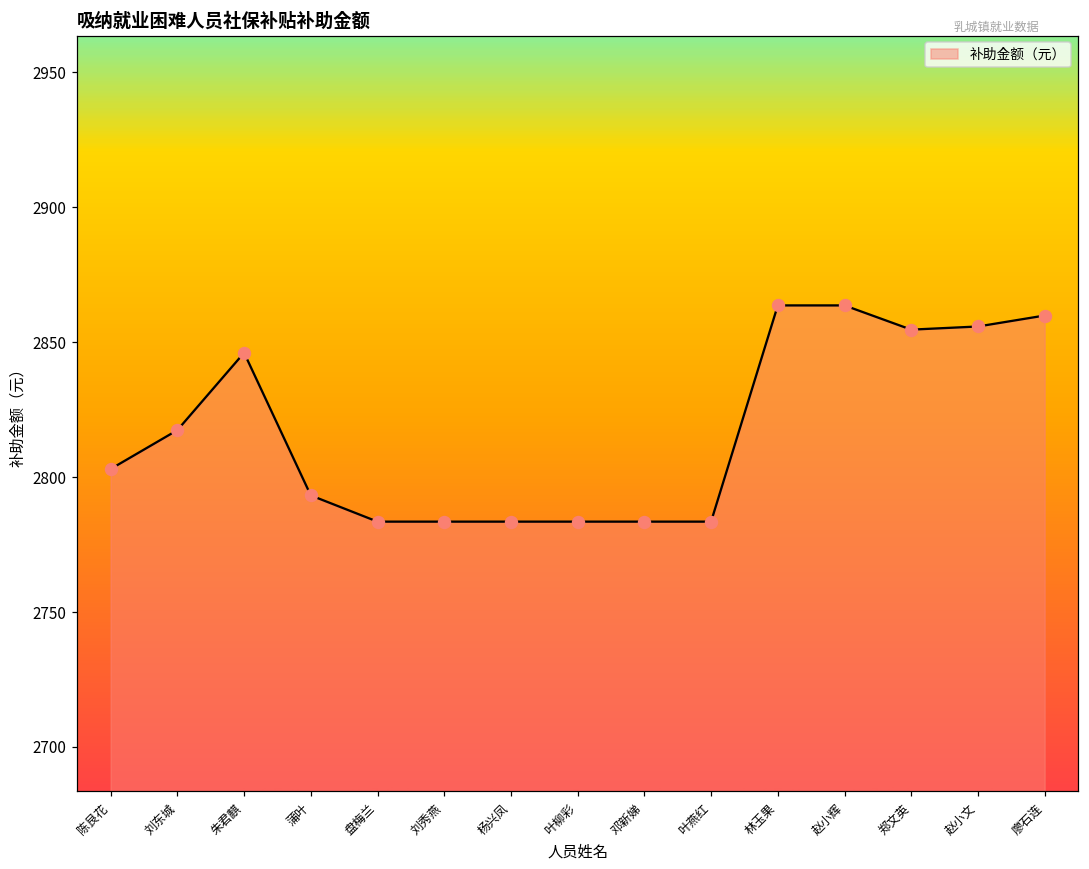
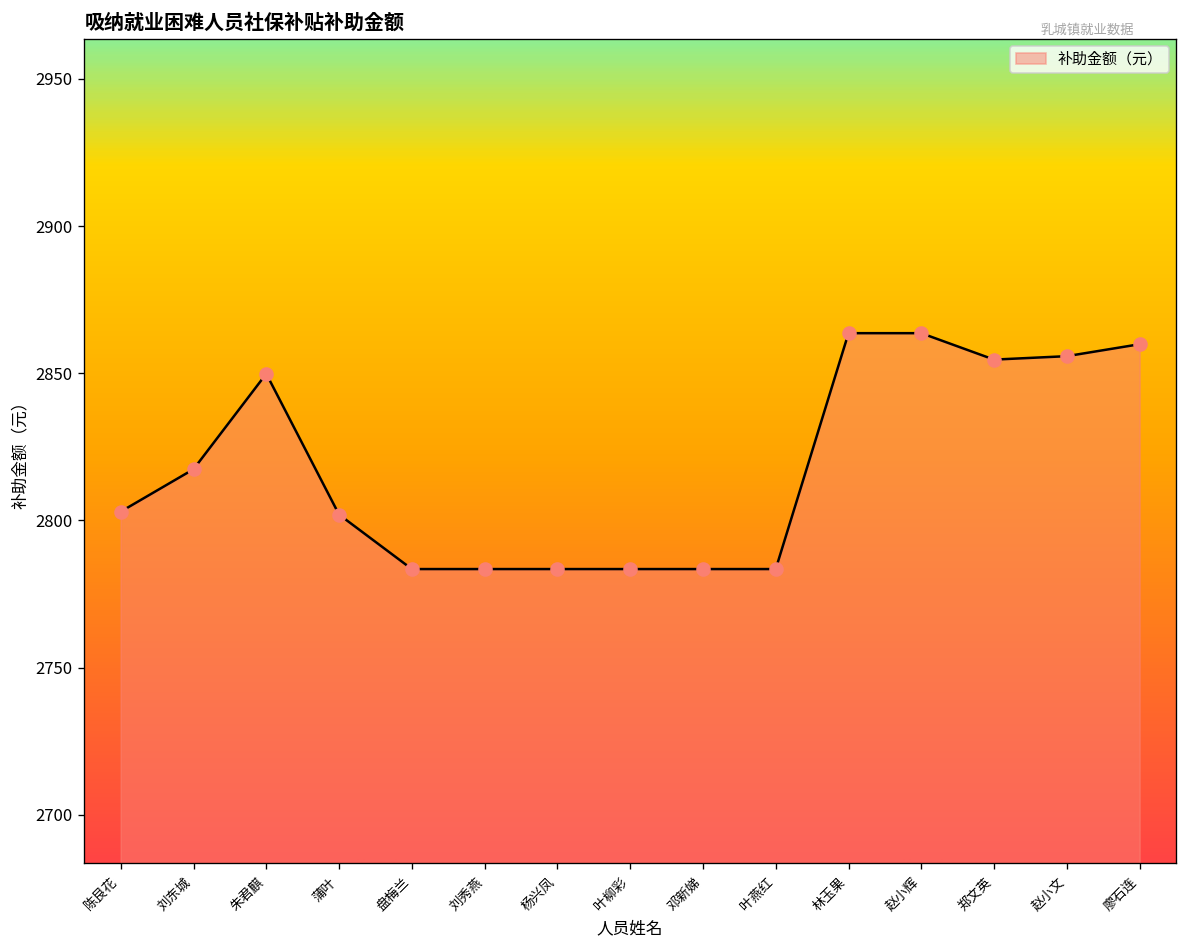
  {
    "陈艮花": 2803,
    "刘东城": 2817,
-   "朱君麒": 2846,
-   "蒲叶": 2793,
+   "朱君麒": 2850,
+   "蒲叶": 2802,
    "盘梅兰": 2783,
    "刘秀燕": 2783,
    "杨兴凤": 2783,
    "叶柳彩": 2783,
    "邓新娣": 2783,
    "叶燕红": 2783,
    "林玉果": 2864,
    "赵小辉": 2864,
    "郑文英": 2855,
    "赵小文": 2856,
    "廖石连": 2860
  }
